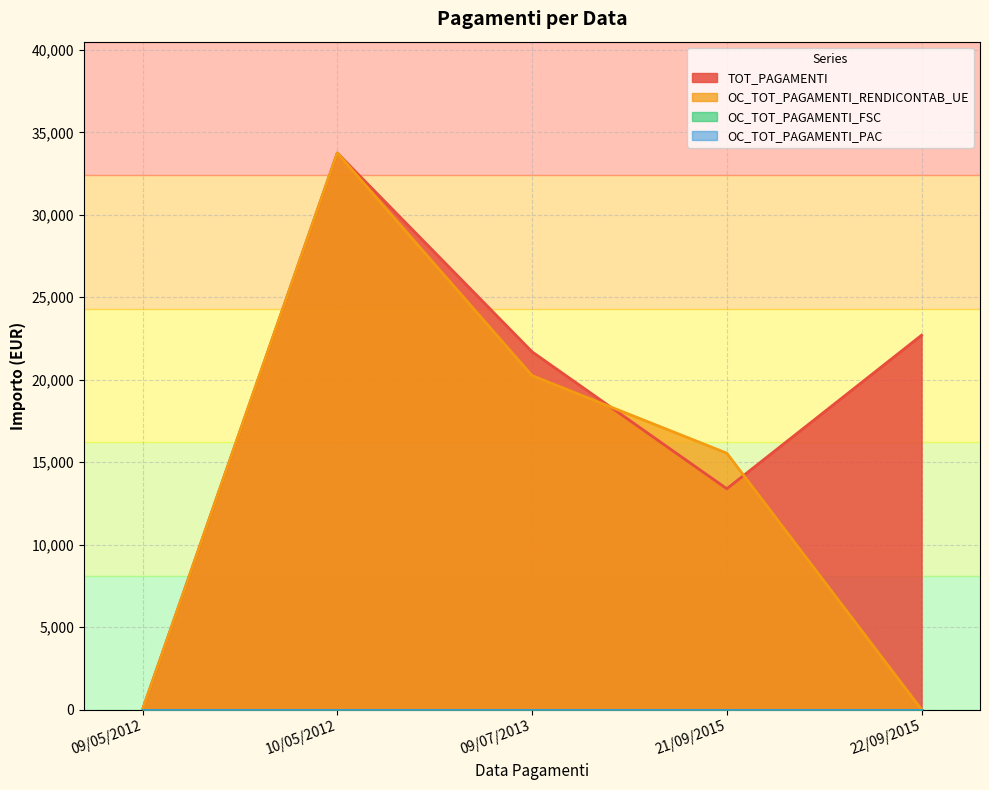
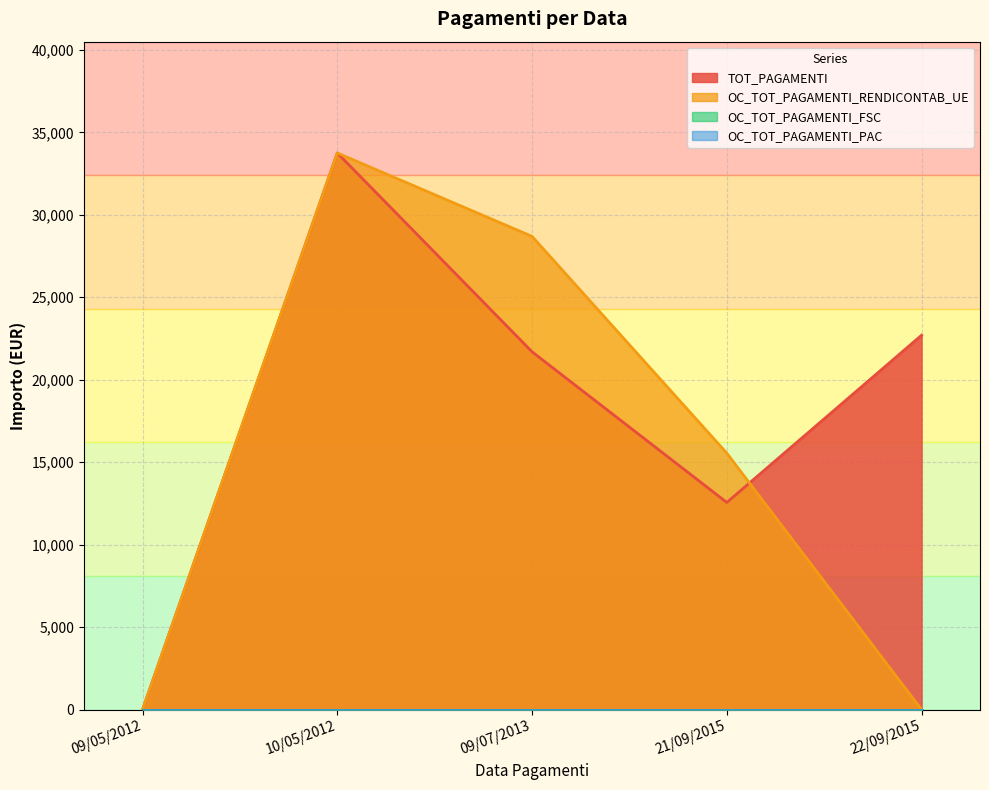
  {
    "TOT_PAGAMENTI": {
      "09/07/2013": "21,700",
-     "21/09/2015": "13,400",
+     "21/09/2015": "12,600",
      "22/09/2015": "22,700"
    },
    "OC_TOT_PAGAMENTI_RENDICONTAB_UE": {
-     "09/07/2013": "20,300",
+     "09/07/2013": "28,700",
      "21/09/2015": "15,500"
    },
    "OC_TOT_PAGAMENTI_PAC": {
      "10/05/2012": "0",
      "09/07/2013": "0",
      "21/09/2015": "0"
    }
  }
